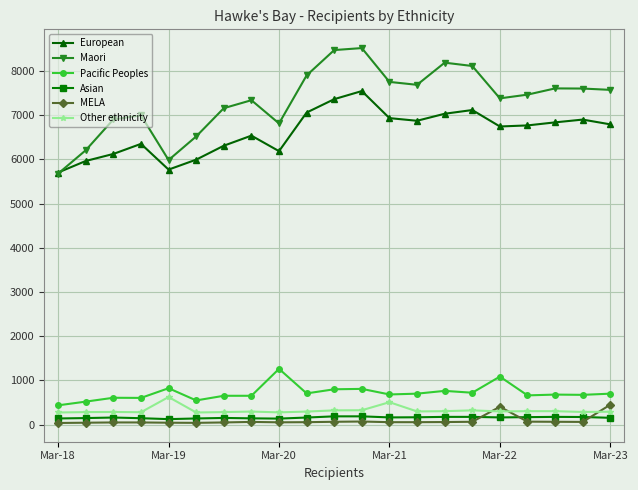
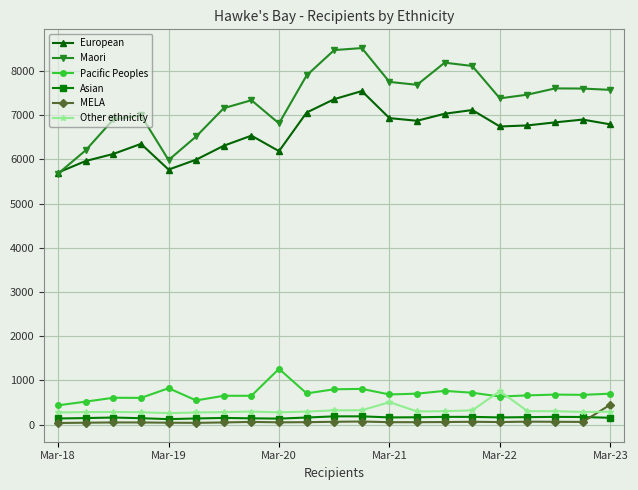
  {
    "Pacific Peoples": {
      "Mar-18": 400,
      "Mar-19": 800,
      "Mar-20": 1300,
      "Mar-21": 700,
-     "Mar-22": 1100,
+     "Mar-22": 600,
      "Mar-23": 700
    },
    "MELA": {
      "Mar-18": 0,
      "Mar-19": 0,
      "Mar-20": 100,
      "Mar-21": 100,
-     "Mar-22": 400,
+     "Mar-22": 100,
      "Mar-23": 500
    },
    "Other ethnicity": {
      "Mar-18": 300,
-     "Mar-19": 600,
+     "Mar-19": 300,
      "Mar-20": 300,
      "Mar-21": 500,
-     "Mar-22": 300,
+     "Mar-22": 800,
      "Mar-23": 300
    }
  }
